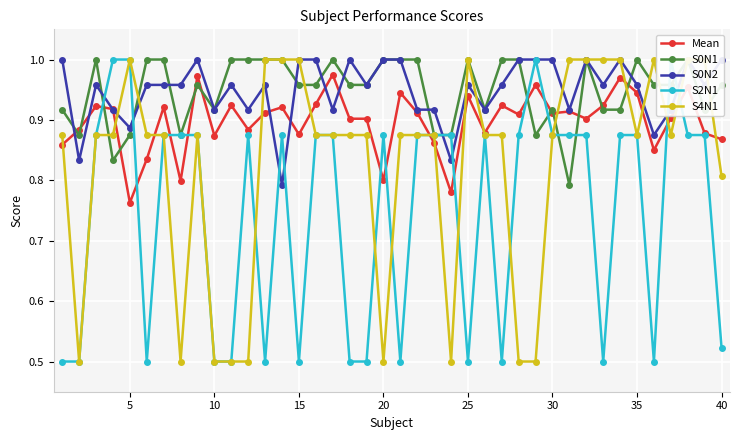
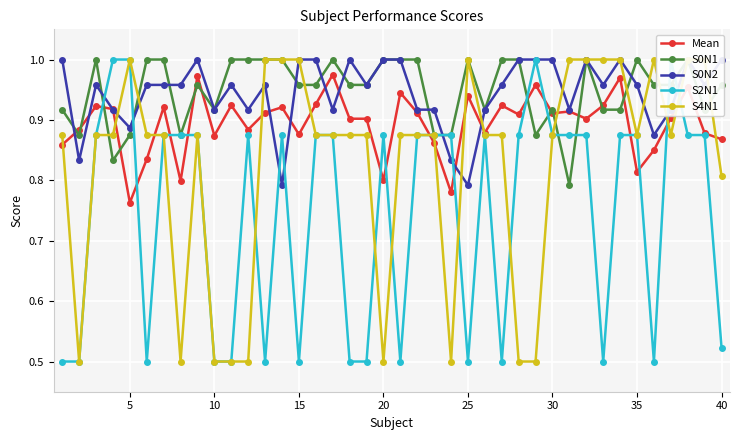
  {
    "Mean": {
      "5": 0.76,
      "10": 0.87,
      "15": 0.88,
      "20": 0.80,
      "25": 0.94,
      "30": 0.91,
-     "35": 0.95,
+     "35": 0.81,
      "40": 0.87
    },
    "S0N1": {
      "5": 0.88,
      "15": 0.96,
      "30": 0.92,
      "35": 1.00
    },
    "S0N2": {
      "5": 0.89,
-     "25": 0.96,
+     "25": 0.79,
      "30": 1.00,
      "35": 0.96
    },
    "S2N1": {
      "15": 0.50,
      "20": 0.88,
      "25": 0.50,
      "40": 0.52
    },
    "S4N1": {
      "20": 0.50,
      "40": 0.81
    }
  }
